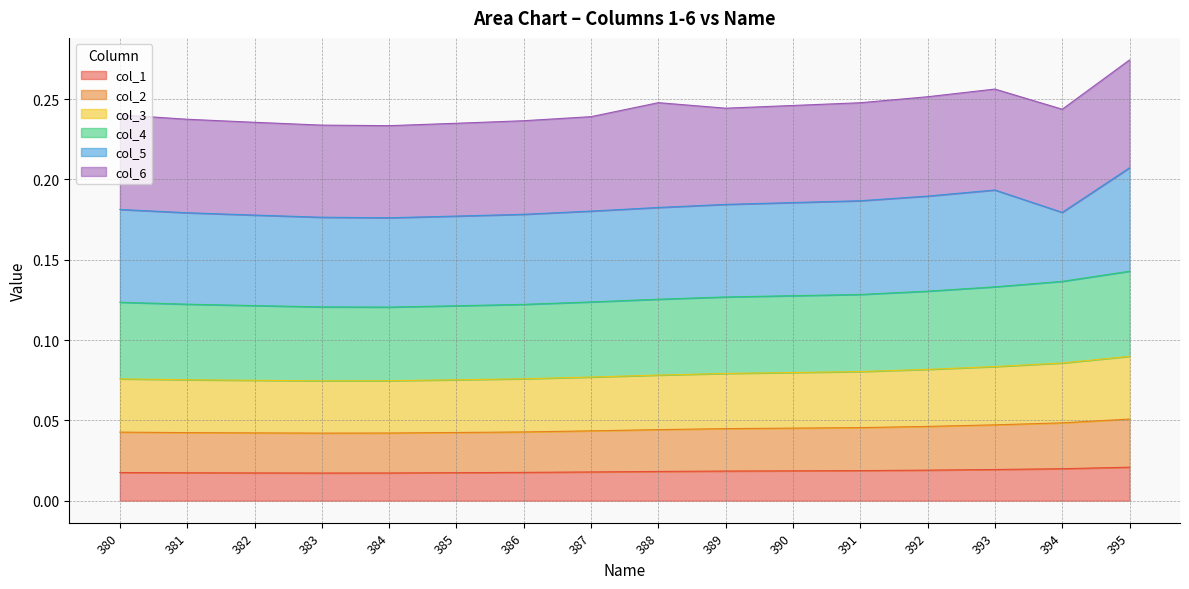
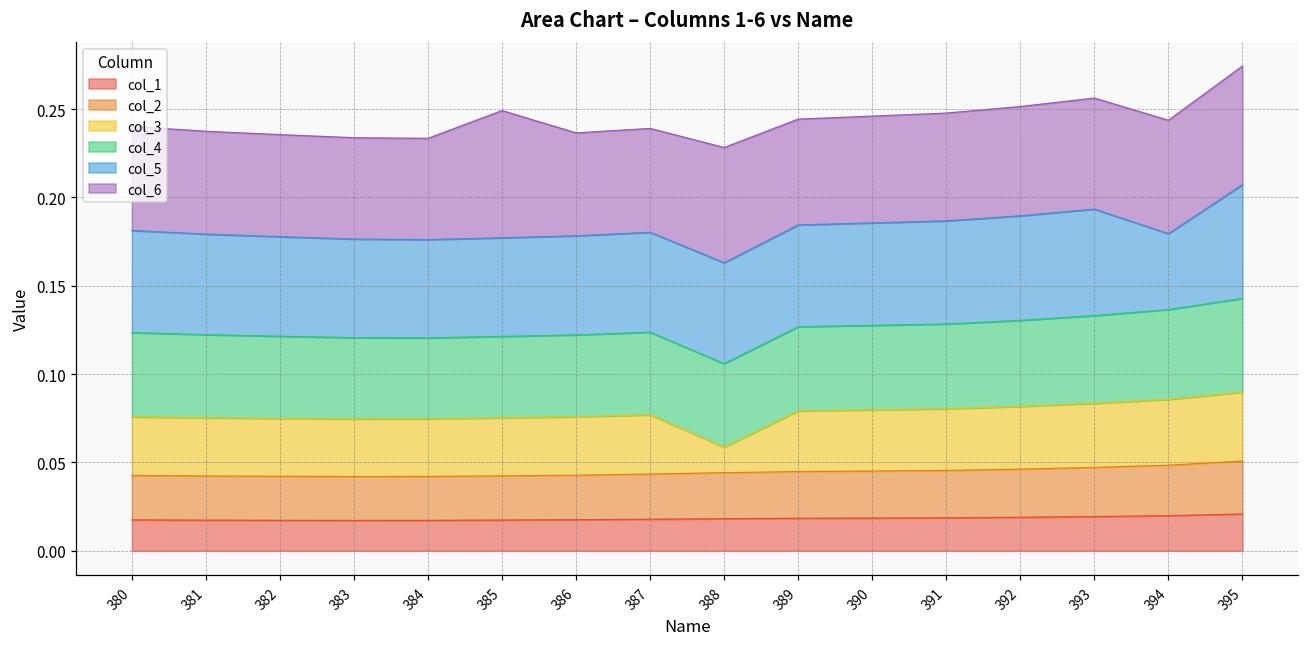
  {
    "col_3": {
      "380": 0.033,
      "381": 0.033,
      "382": 0.033,
      "383": 0.033,
      "384": 0.033,
      "385": 0.033,
      "386": 0.033,
      "387": 0.034,
-     "388": 0.034,
+     "388": 0.014,
      "389": 0.034,
      "390": 0.035,
      "391": 0.035,
      "392": 0.035,
      "393": 0.036,
      "394": 0.037,
      "395": 0.039
    },
    "col_4": {
      "380": 0.048,
      "381": 0.047,
      "382": 0.047,
      "383": 0.046,
      "384": 0.046,
      "385": 0.046,
      "386": 0.046,
      "387": 0.047,
      "388": 0.047,
      "389": 0.048,
      "390": 0.048,
      "391": 0.048,
      "392": 0.049,
      "393": 0.050,
      "394": 0.051,
      "395": 0.053
    },
    "col_5": {
      "380": 0.058,
      "381": 0.057,
      "382": 0.056,
      "383": 0.056,
      "384": 0.056,
      "385": 0.056,
      "386": 0.056,
      "387": 0.057,
      "388": 0.057,
      "389": 0.058,
      "390": 0.058,
      "391": 0.058,
      "392": 0.059,
      "393": 0.060,
      "394": 0.043,
      "395": 0.064
    },
    "col_6": {
      "381": 0.058,
      "382": 0.058,
      "383": 0.057,
      "384": 0.057,
-     "385": 0.058,
+     "385": 0.072,
      "386": 0.058,
      "387": 0.059,
      "388": 0.065,
      "389": 0.060,
      "390": 0.060,
      "391": 0.061,
      "392": 0.062,
      "393": 0.063,
      "394": 0.064,
      "395": 0.067
    }
  }
